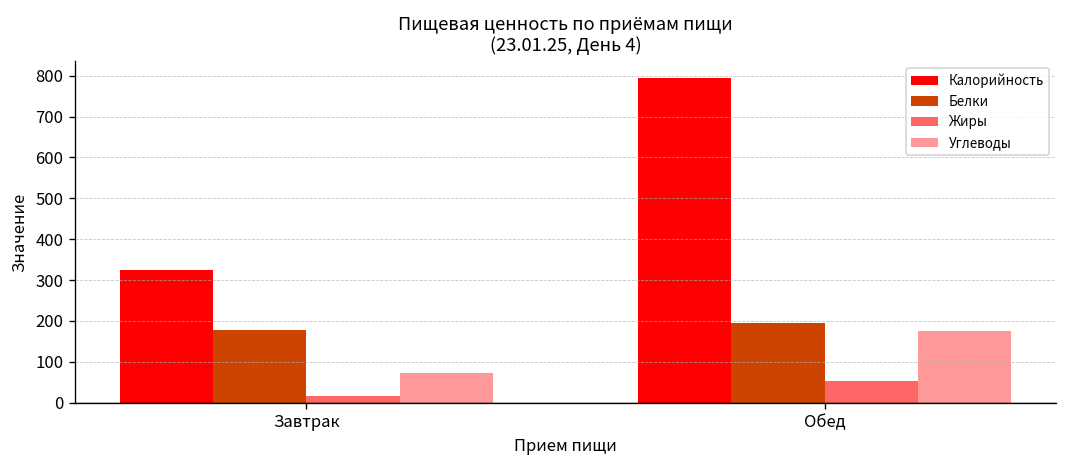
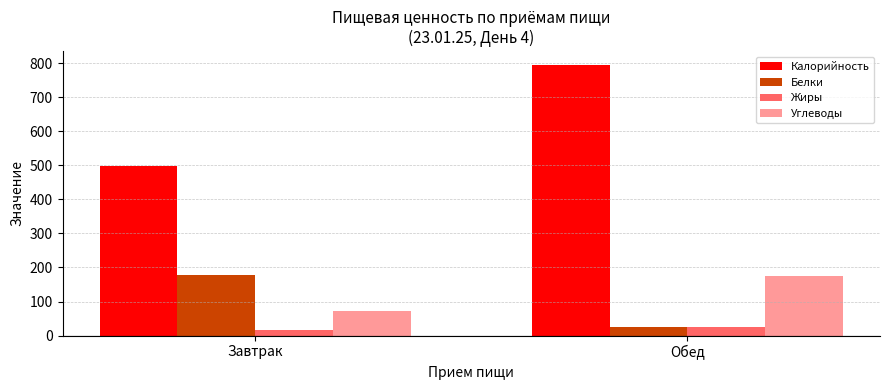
  {
    "Калорийность": {
-     "Завтрак": 320,
+     "Завтрак": 500,
      "Обед": 800
    },
    "Белки": {
      "Завтрак": 180,
-     "Обед": 190
+     "Обед": 20
    },
    "Жиры": {
      "Завтрак": 20,
-     "Обед": 50
+     "Обед": 30
    },
    "Углеводы": {
      "Завтрак": 70,
      "Обед": 180
    }
  }
